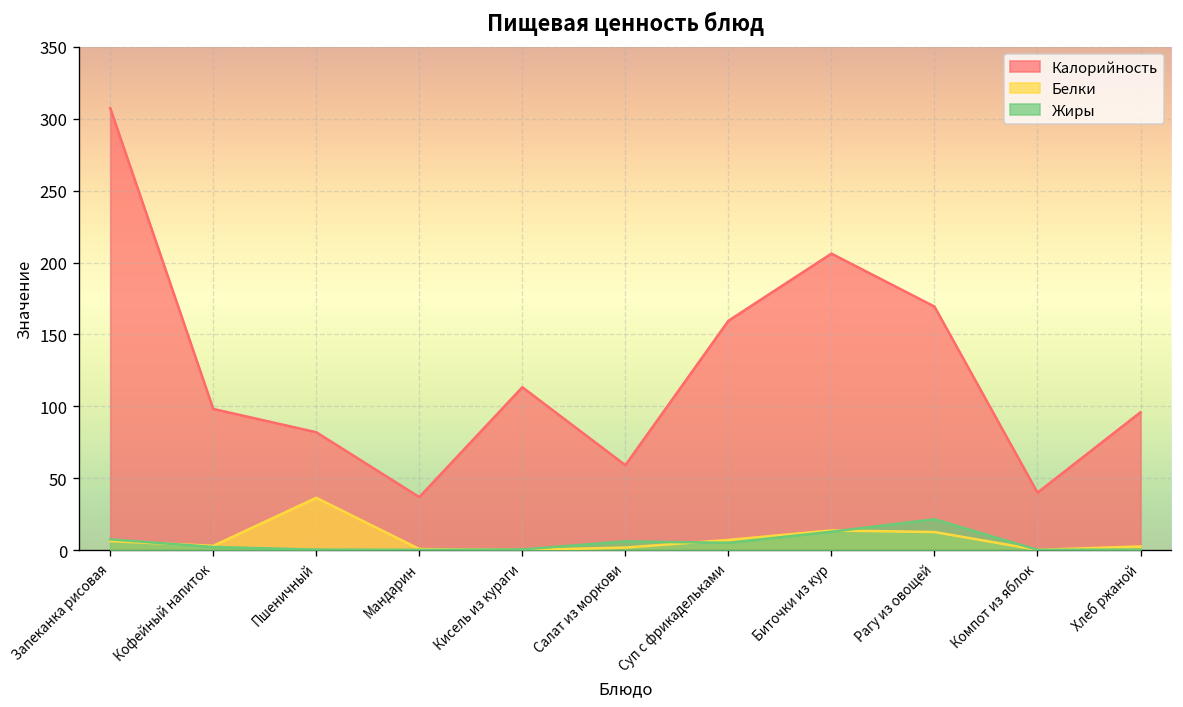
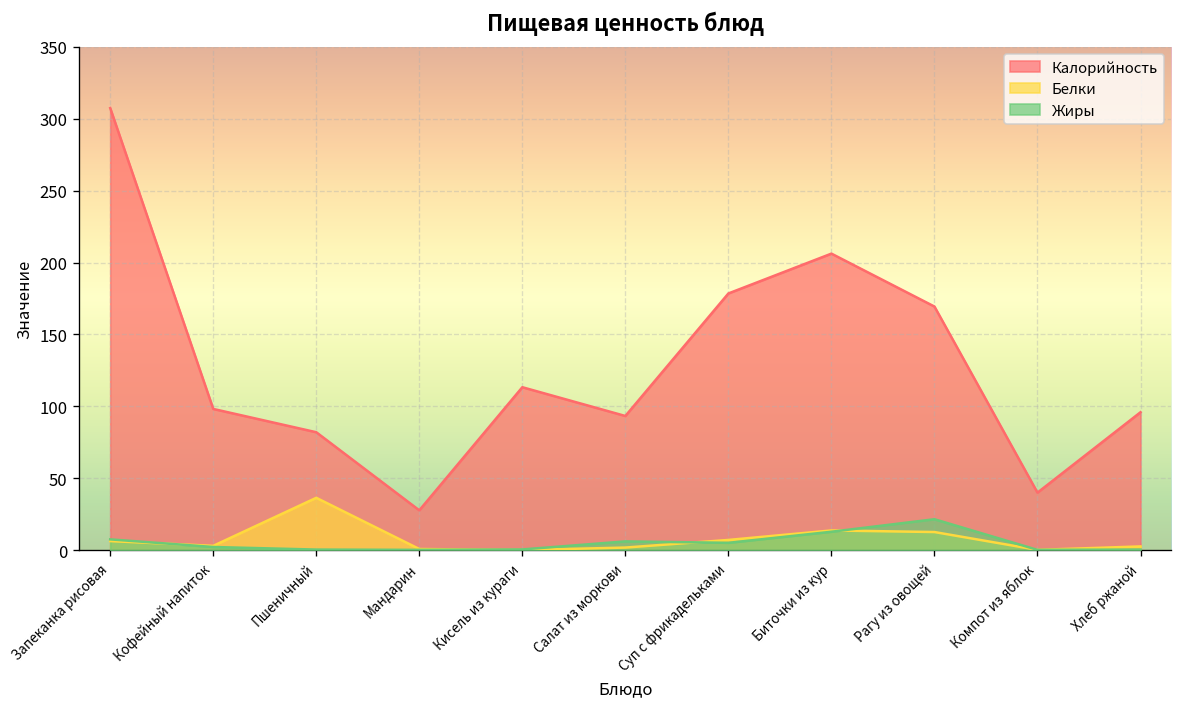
  {
    "Калорийность": {
      "Запеканка рисовая": 307,
      "Кофейный напиток": 98,
      "Пшеничный": 82,
-     "Мандарин": 37,
+     "Мандарин": 28,
      "Кисель из кураги": 113,
-     "Салат из моркови": 59,
-     "Суп с фрикадельками": 160,
+     "Салат из моркови": 93,
+     "Суп с фрикадельками": 179,
      "Биточки из кур": 206,
      "Рагу из овощей": 169,
      "Компот из яблок": 40,
      "Хлеб ржаной": 96
    },
    "Белки": {
      "Пшеничный": 36,
      "Салат из моркови": 2,
      "Рагу из овощей": 13,
      "Хлеб ржаной": 3
    },
    "Жиры": {
      "Пшеничный": 0,
      "Салат из моркови": 6,
      "Рагу из овощей": 22,
      "Хлеб ржаной": 0
    }
  }
